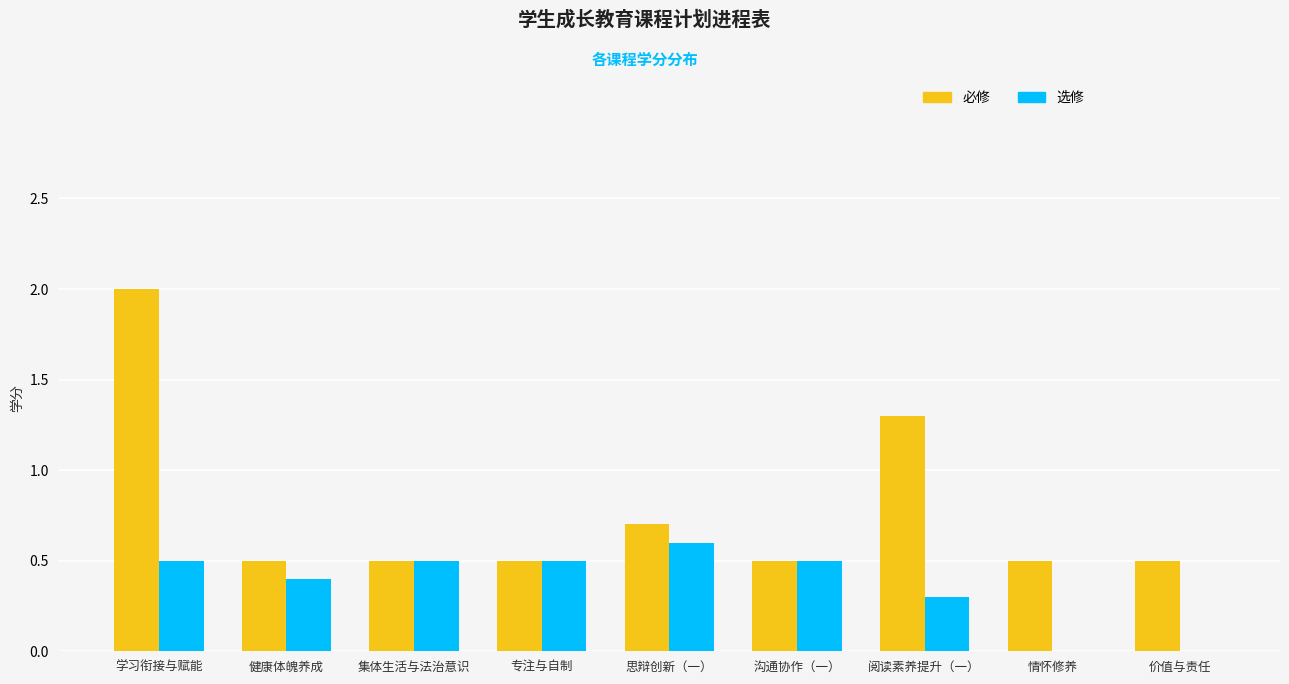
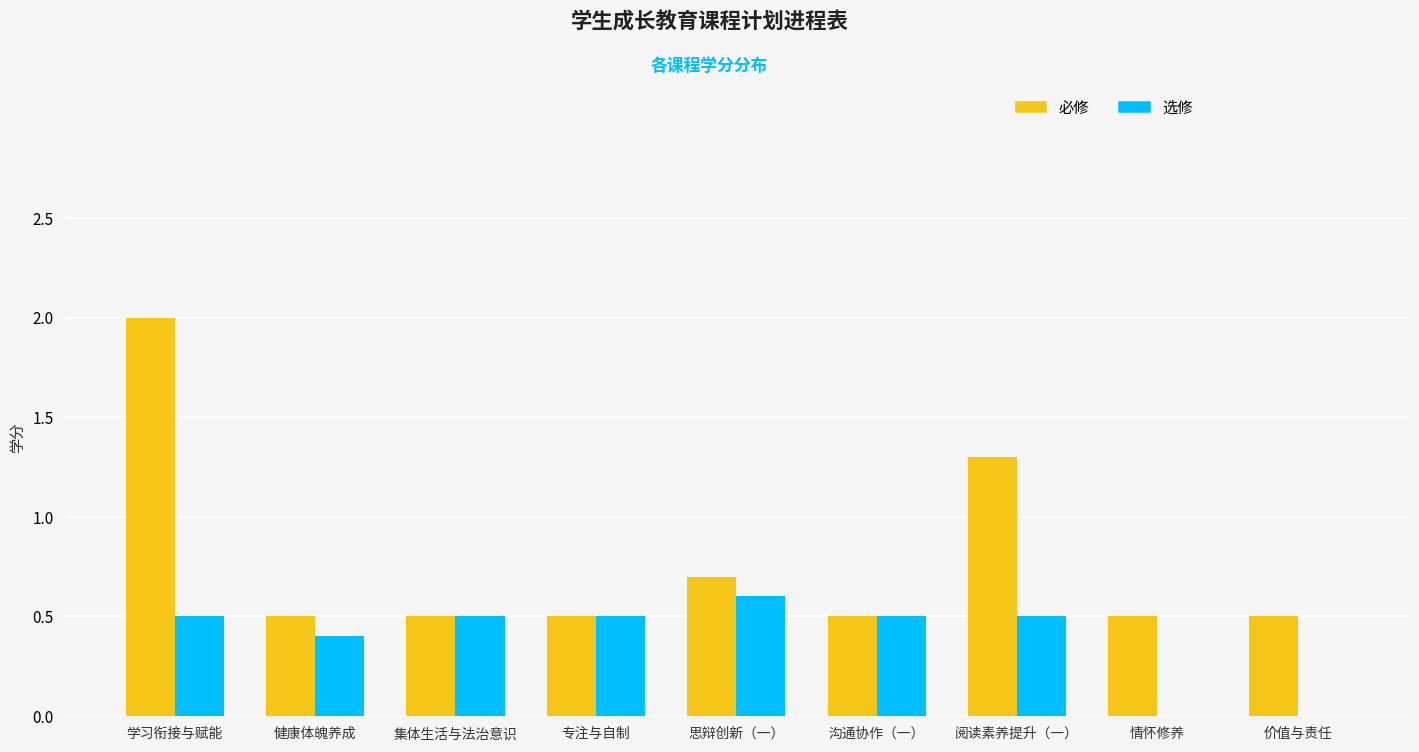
  {
    "必修": {
      "学习衔接与赋能": 2.0,
      "健康体魄养成": 0.5,
      "集体生活与法治意识": 0.5,
      "专注与自制": 0.5,
      "思辩创新（一）": 0.7,
      "沟通协作（一）": 0.5,
      "阅读素养提升（一）": 1.3,
      "情怀修养": 0.5,
      "价值与责任": 0.5
    },
    "选修": {
      "学习衔接与赋能": 0.5,
      "健康体魄养成": 0.4,
      "集体生活与法治意识": 0.5,
      "专注与自制": 0.5,
      "思辩创新（一）": 0.6,
      "沟通协作（一）": 0.5,
-     "阅读素养提升（一）": 0.3,
+     "阅读素养提升（一）": 0.5,
      "情怀修养": 0.0,
      "价值与责任": 0.0
    }
  }
